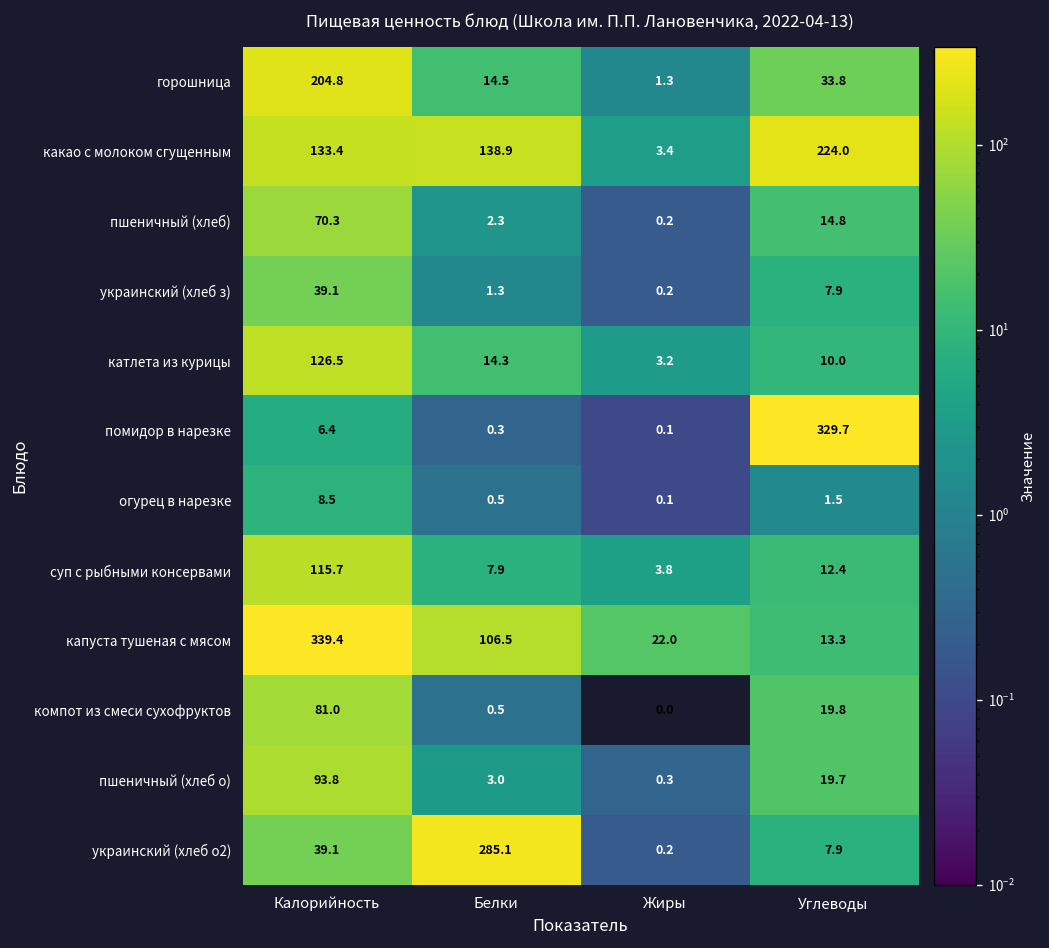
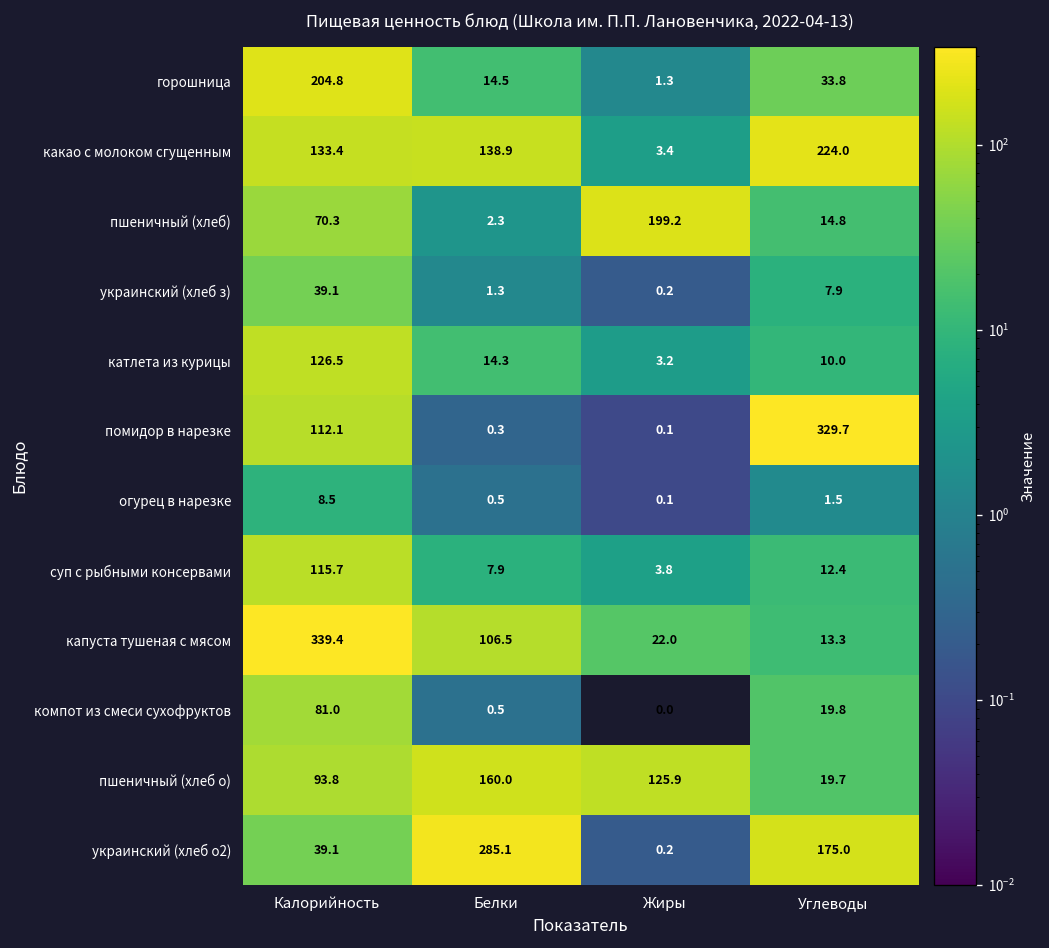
  {
    "горошница": {
      "Калорийность": 204.8,
      "Белки": 14.5,
      "Жиры": 1.3,
      "Углеводы": 33.8
    },
    "какао с молоком сгущенным": {
      "Калорийность": 133.4,
      "Белки": 138.9,
      "Жиры": 3.4,
      "Углеводы": 224.0
    },
    "пшеничный (хлеб)": {
      "Калорийность": 70.3,
      "Белки": 2.3,
-     "Жиры": 0.2,
+     "Жиры": 199.2,
      "Углеводы": 14.8
    },
    "украинский (хлеб з)": {
      "Калорийность": 39.1,
      "Белки": 1.3,
      "Жиры": 0.2,
      "Углеводы": 7.9
    },
    "катлета из курицы": {
      "Калорийность": 126.5,
      "Белки": 14.3,
      "Жиры": 3.2,
      "Углеводы": 10.0
    },
    "помидор в нарезке": {
-     "Калорийность": 6.4,
+     "Калорийность": 112.1,
      "Белки": 0.3,
      "Жиры": 0.1,
      "Углеводы": 329.7
    },
    "огурец в нарезке": {
      "Калорийность": 8.5,
      "Белки": 0.5,
      "Жиры": 0.1,
      "Углеводы": 1.5
    },
    "суп с рыбными консервами": {
      "Калорийность": 115.7,
      "Белки": 7.9,
      "Жиры": 3.8,
      "Углеводы": 12.4
    },
    "капуста тушеная с мясом": {
      "Калорийность": 339.4,
      "Белки": 106.5,
      "Жиры": 22.0,
      "Углеводы": 13.3
    },
    "компот из смеси сухофруктов": {
      "Калорийность": 81.0,
      "Белки": 0.5,
      "Углеводы": 19.8
    },
    "пшеничный (хлеб о)": {
      "Калорийность": 93.8,
-     "Белки": 3.0,
-     "Жиры": 0.3,
+     "Белки": 160.0,
+     "Жиры": 125.9,
      "Углеводы": 19.7
    },
    "украинский (хлеб о2)": {
      "Калорийность": 39.1,
      "Белки": 285.1,
      "Жиры": 0.2,
-     "Углеводы": 7.9
+     "Углеводы": 175.0
    }
  }
